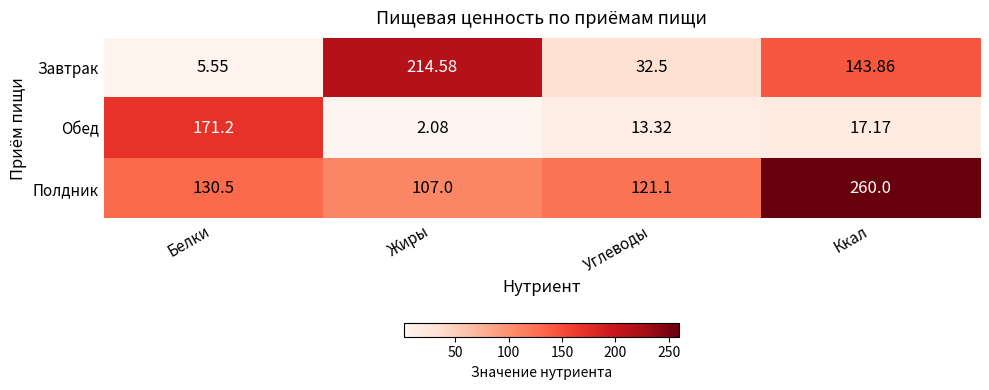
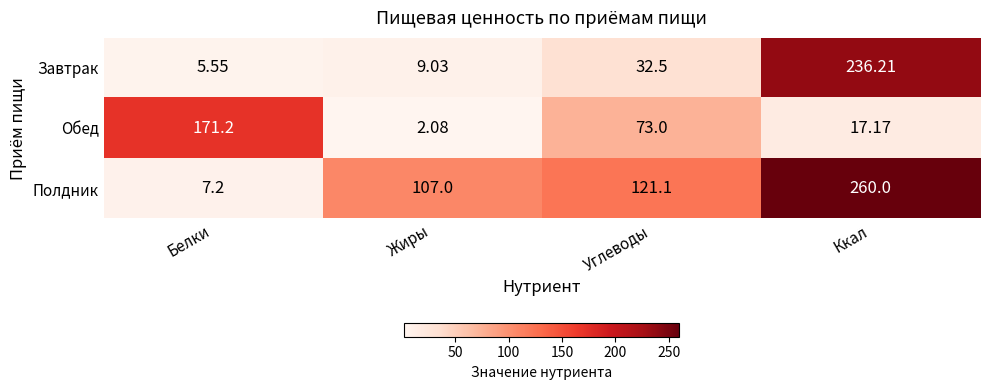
  {
    "Завтрак": {
      "Белки": 5.55,
-     "Жиры": 214.58,
+     "Жиры": 9.03,
      "Углеводы": 32.5,
-     "Ккал": 143.86
+     "Ккал": 236.21
    },
    "Обед": {
      "Белки": 171.2,
      "Жиры": 2.08,
-     "Углеводы": 13.32,
+     "Углеводы": 73.0,
      "Ккал": 17.17
    },
    "Полдник": {
-     "Белки": 130.5,
+     "Белки": 7.2,
      "Жиры": 107.0,
      "Углеводы": 121.1,
      "Ккал": 260.0
    }
  }
